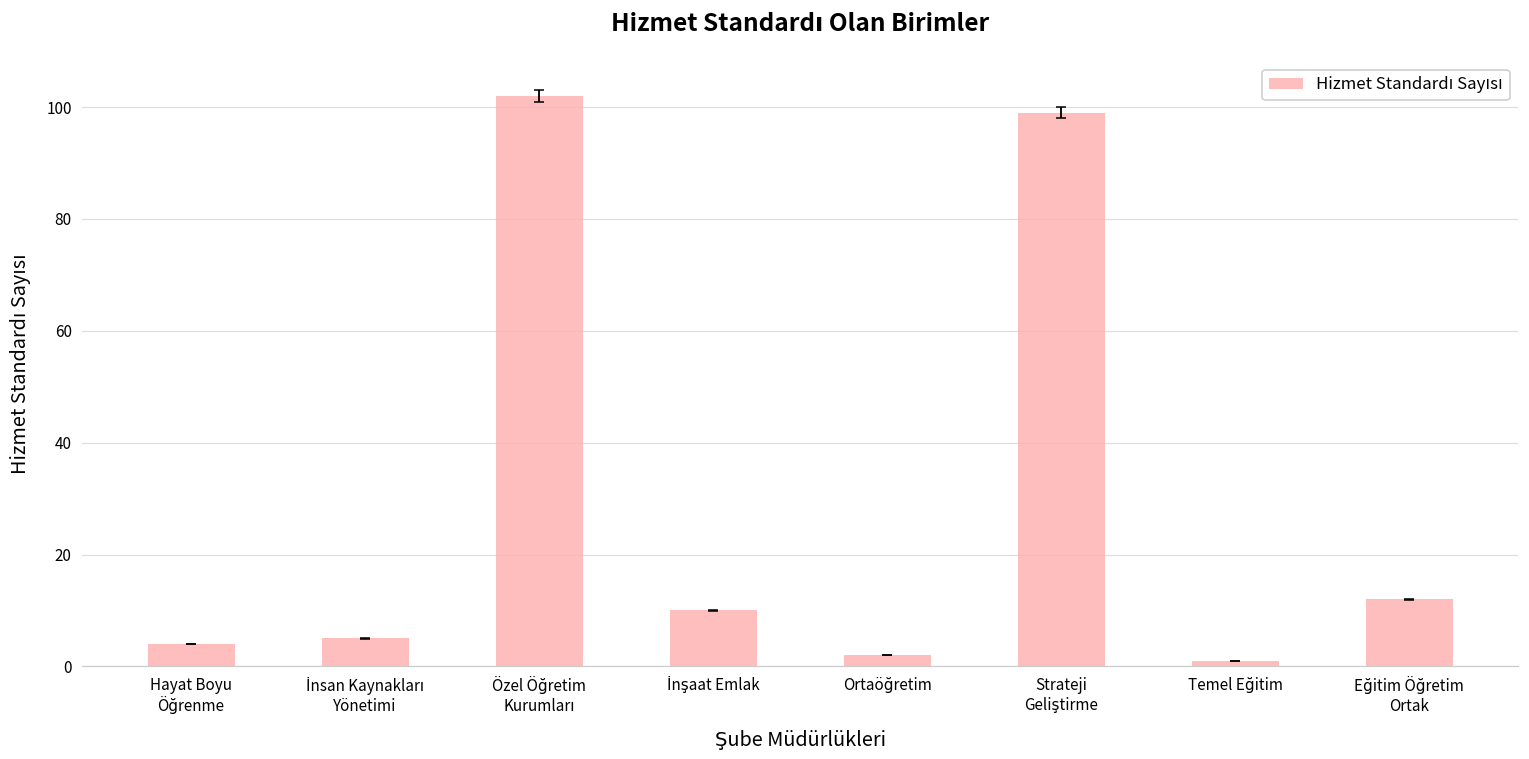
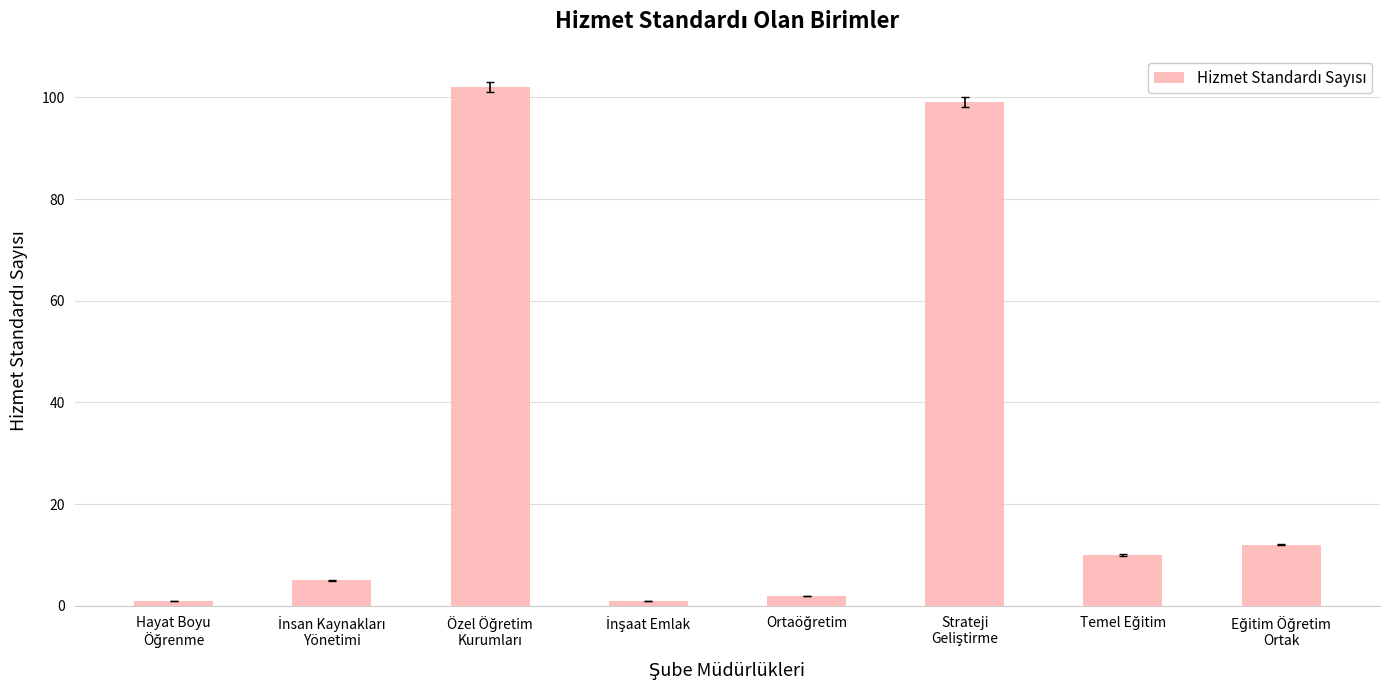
  {
    "Hizmet Standardı Sayısı": {
-     "Hayat Boyu Öğrenme": 4,
+     "Hayat Boyu Öğrenme": 1,
      "İnsan Kaynakları Yönetimi": 5,
      "Özel Öğretim Kurumları": 102,
-     "İnşaat Emlak": 10,
+     "İnşaat Emlak": 1,
      "Ortaöğretim": 2,
      "Strateji Geliştirme": 99,
-     "Temel Eğitim": 1,
+     "Temel Eğitim": 10,
      "Eğitim Öğretim Ortak": 12
    }
  }
